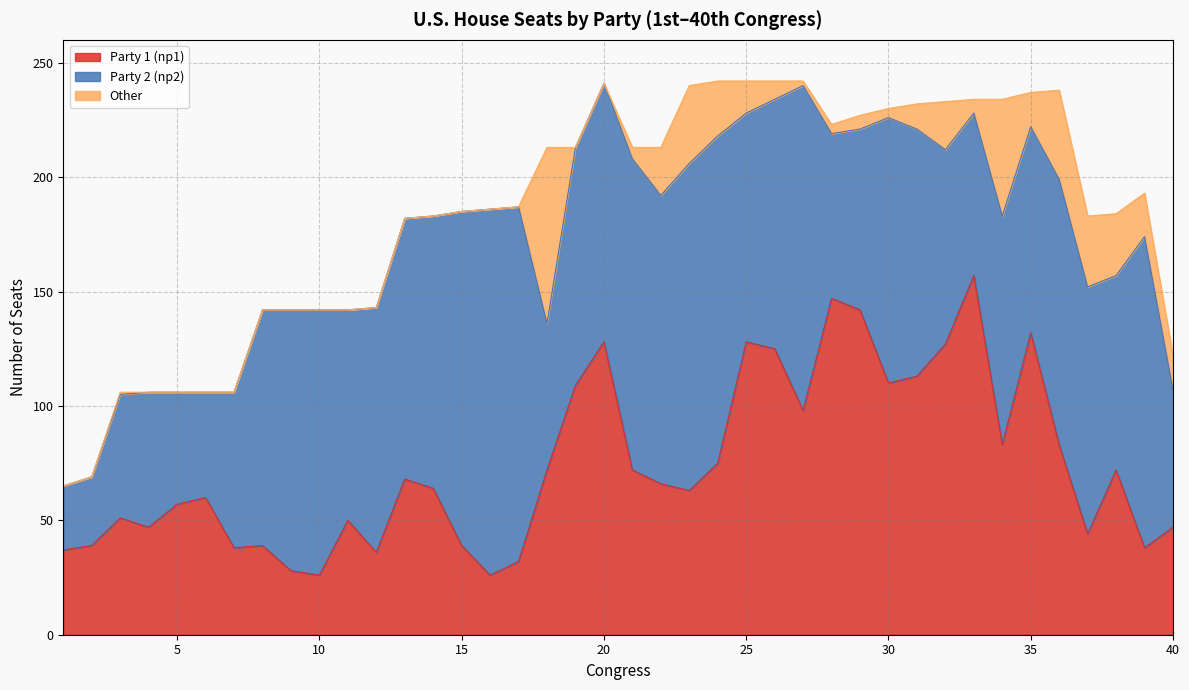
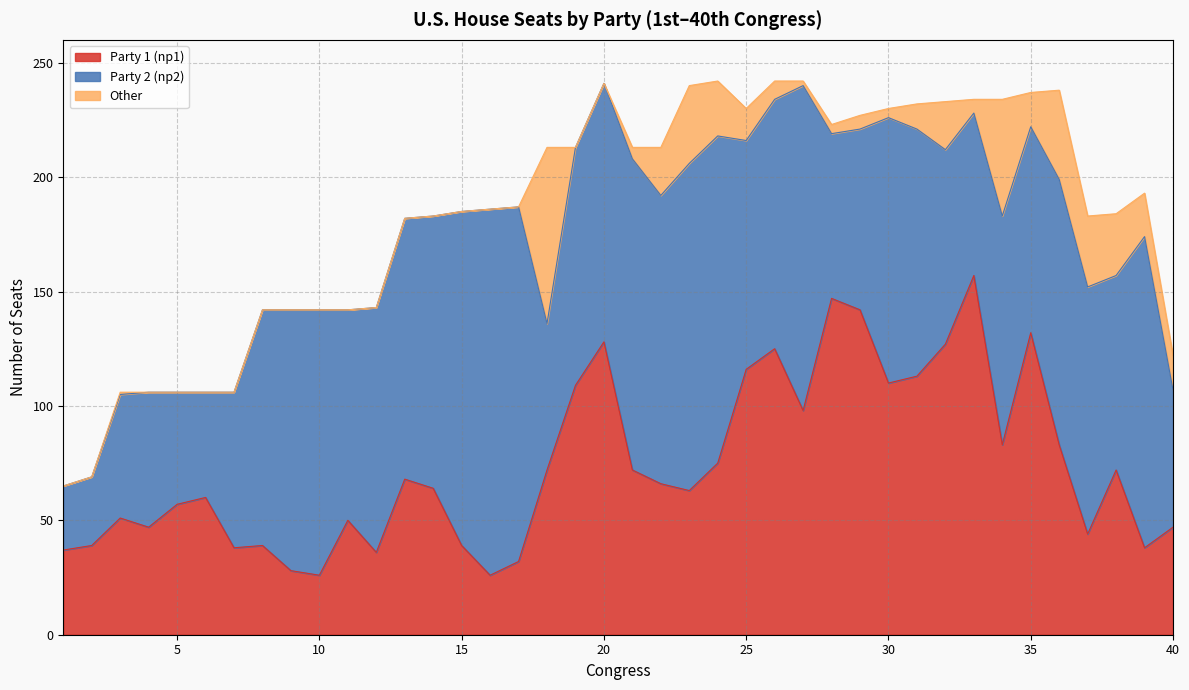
  {
    "Party 1 (np1)": {
      "5": 57,
      "10": 26,
      "15": 39,
      "20": 128,
-     "25": 128,
+     "25": 116,
      "30": 110,
      "35": 132,
      "40": 47
    },
    "Party 2 (np2)": {
      "25": 100,
      "30": 116,
      "35": 90,
      "40": 60
    },
    "Other": {
      "25": 14,
      "30": 4,
      "35": 15,
      "40": 15
    }
  }
